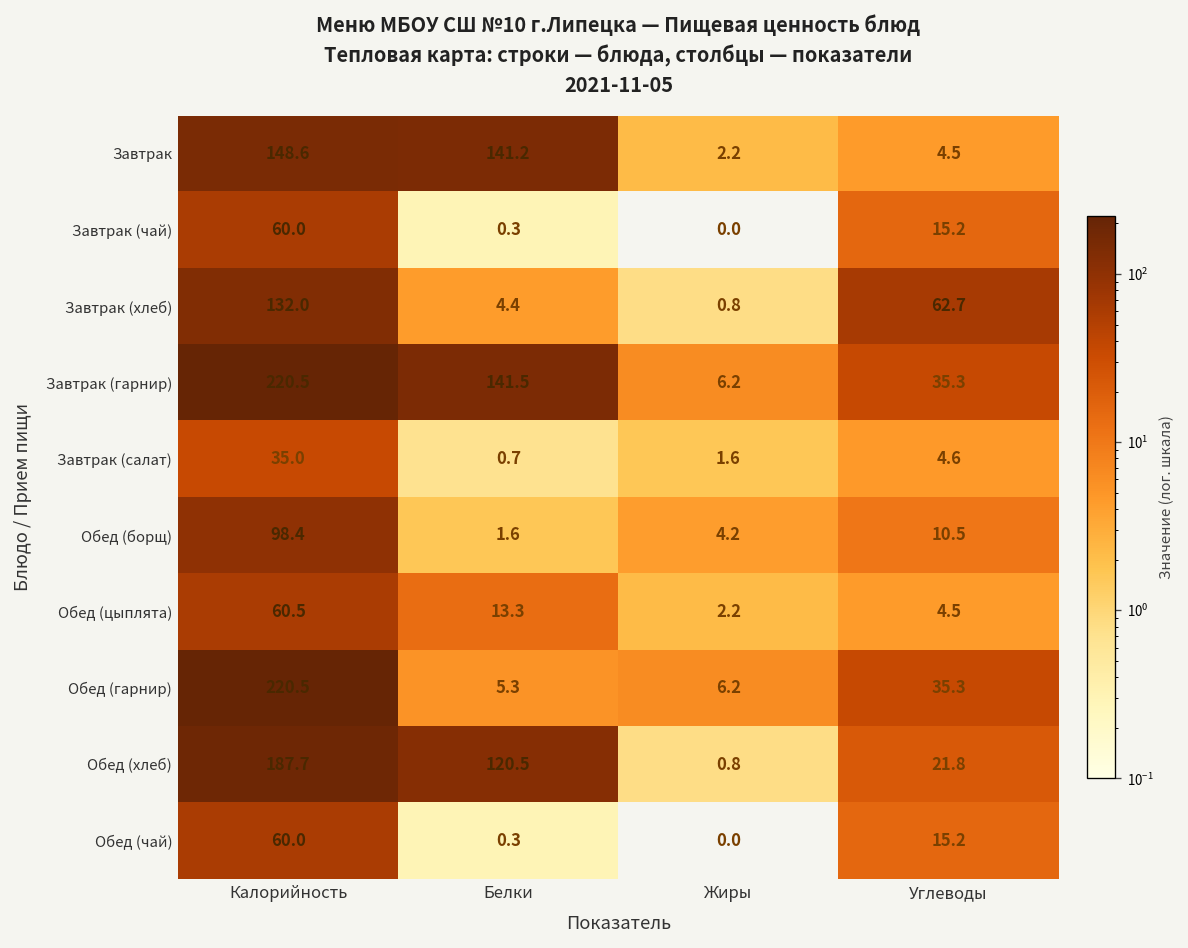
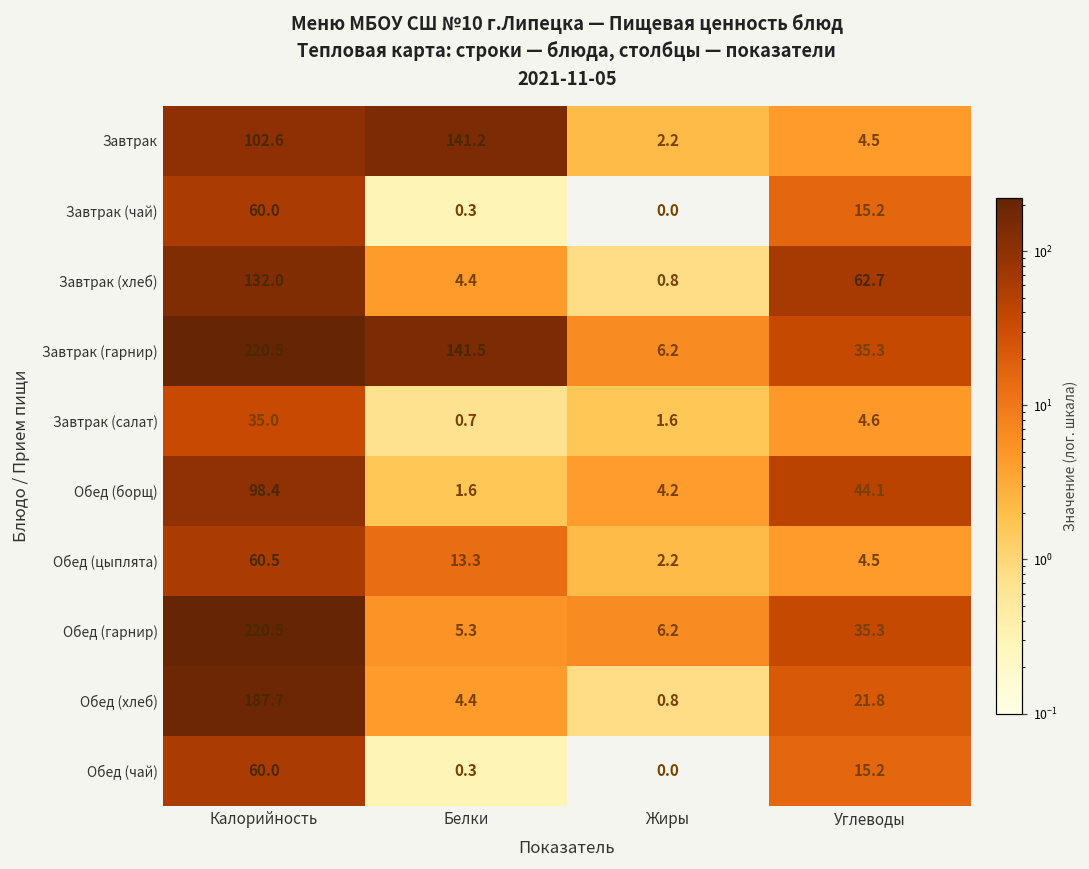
  {
    "Завтрак": {
-     "Калорийность": 148.6,
+     "Калорийность": 102.6,
      "Белки": 141.2,
      "Жиры": 2.2,
      "Углеводы": 4.5
    },
    "Завтрак (чай)": {
      "Калорийность": 60.0,
      "Белки": 0.3,
      "Жиры": 0.0,
      "Углеводы": 15.2
    },
    "Завтрак (хлеб)": {
      "Калорийность": 132.0,
      "Белки": 4.4,
      "Жиры": 0.8,
      "Углеводы": 62.7
    },
    "Завтрак (гарнир)": {
      "Белки": 141.5,
      "Жиры": 6.2,
      "Углеводы": 35.3
    },
    "Завтрак (салат)": {
      "Калорийность": 35.0,
      "Белки": 0.7,
      "Жиры": 1.6,
      "Углеводы": 4.6
    },
    "Обед (борщ)": {
      "Калорийность": 98.4,
      "Белки": 1.6,
      "Жиры": 4.2,
-     "Углеводы": 10.5
+     "Углеводы": 44.1
    },
    "Обед (цыплята)": {
      "Калорийность": 60.5,
      "Белки": 13.3,
      "Жиры": 2.2,
      "Углеводы": 4.5
    },
    "Обед (гарнир)": {
      "Белки": 5.3,
      "Жиры": 6.2,
      "Углеводы": 35.3
    },
    "Обед (хлеб)": {
-     "Белки": 120.5,
+     "Белки": 4.4,
      "Жиры": 0.8,
      "Углеводы": 21.8
    },
    "Обед (чай)": {
      "Калорийность": 60.0,
      "Белки": 0.3,
      "Жиры": 0.0,
      "Углеводы": 15.2
    }
  }
